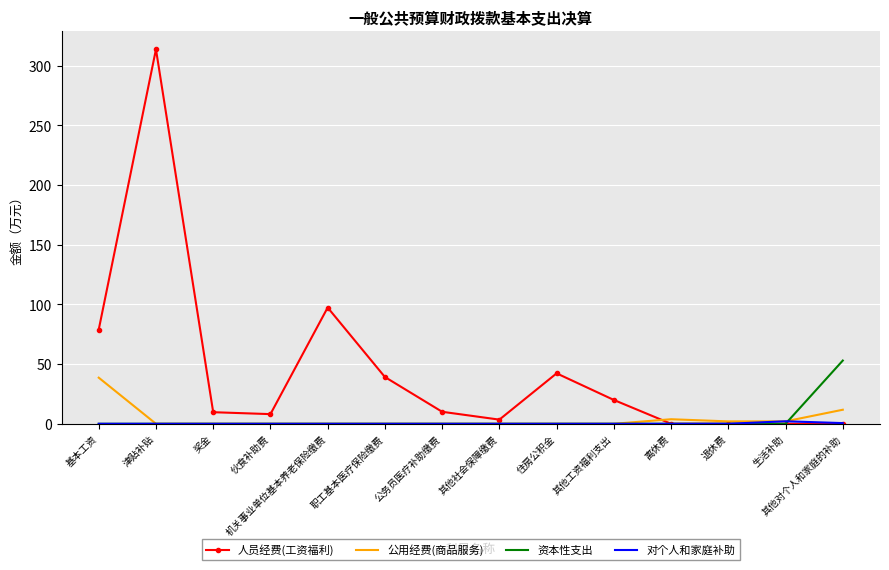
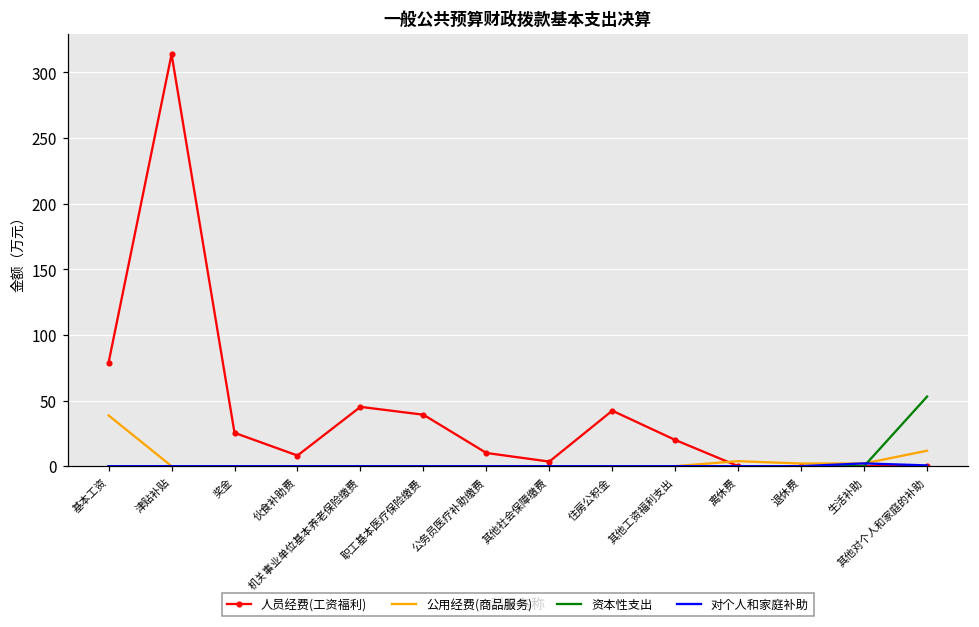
  {
    "人员经费(工资福利)": {
      "基本工资": 79,
      "津贴补贴": 314,
-     "奖金": 10,
+     "奖金": 25,
      "伙食补助费": 8,
-     "机关事业单位基本养老保险缴费": 97,
+     "机关事业单位基本养老保险缴费": 45,
      "职工基本医疗保险缴费": 39,
      "公务员医疗补助缴费": 10,
      "其他社会保障缴费": 3,
      "住房公积金": 42,
      "其他工资福利支出": 20
    },
    "公用经费(商品服务)": {
      "基本工资": 39,
      "离休费": 4,
      "其他对个人和家庭的补助": 12
    },
    "资本性支出": {
      "其他对个人和家庭的补助": 53
    }
  }
